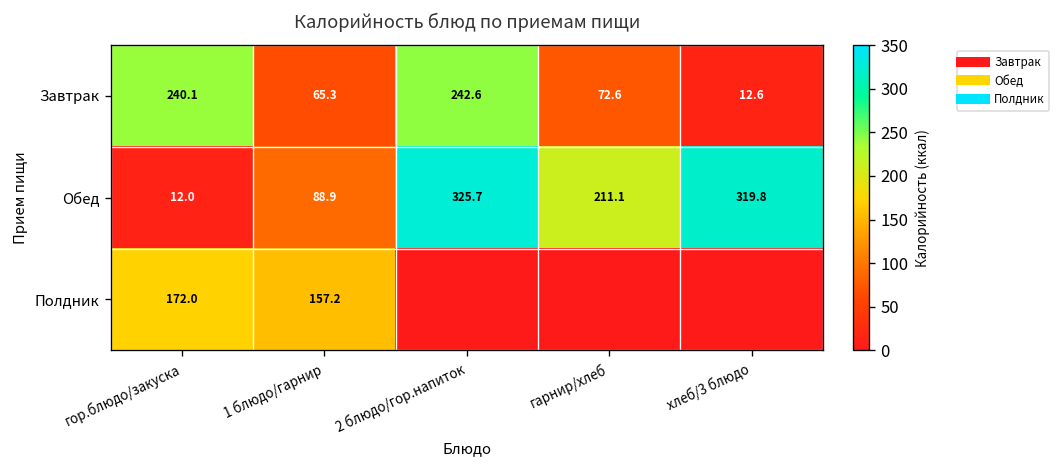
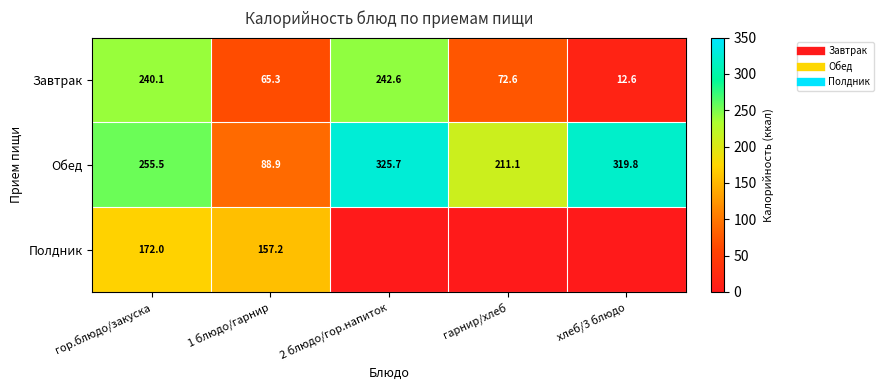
  {
    "Завтрак": {
      "гор.блюдо/закуска": 240.1,
      "1 блюдо/гарнир": 65.3,
      "2 блюдо/гор.напиток": 242.6,
      "гарнир/хлеб": 72.6,
      "хлеб/3 блюдо": 12.6
    },
    "Обед": {
-     "гор.блюдо/закуска": 12.0,
+     "гор.блюдо/закуска": 255.5,
      "1 блюдо/гарнир": 88.9,
      "2 блюдо/гор.напиток": 325.7,
      "гарнир/хлеб": 211.1,
      "хлеб/3 блюдо": 319.8
    },
    "Полдник": {
      "гор.блюдо/закуска": 172.0,
      "1 блюдо/гарнир": 157.2
    }
  }
